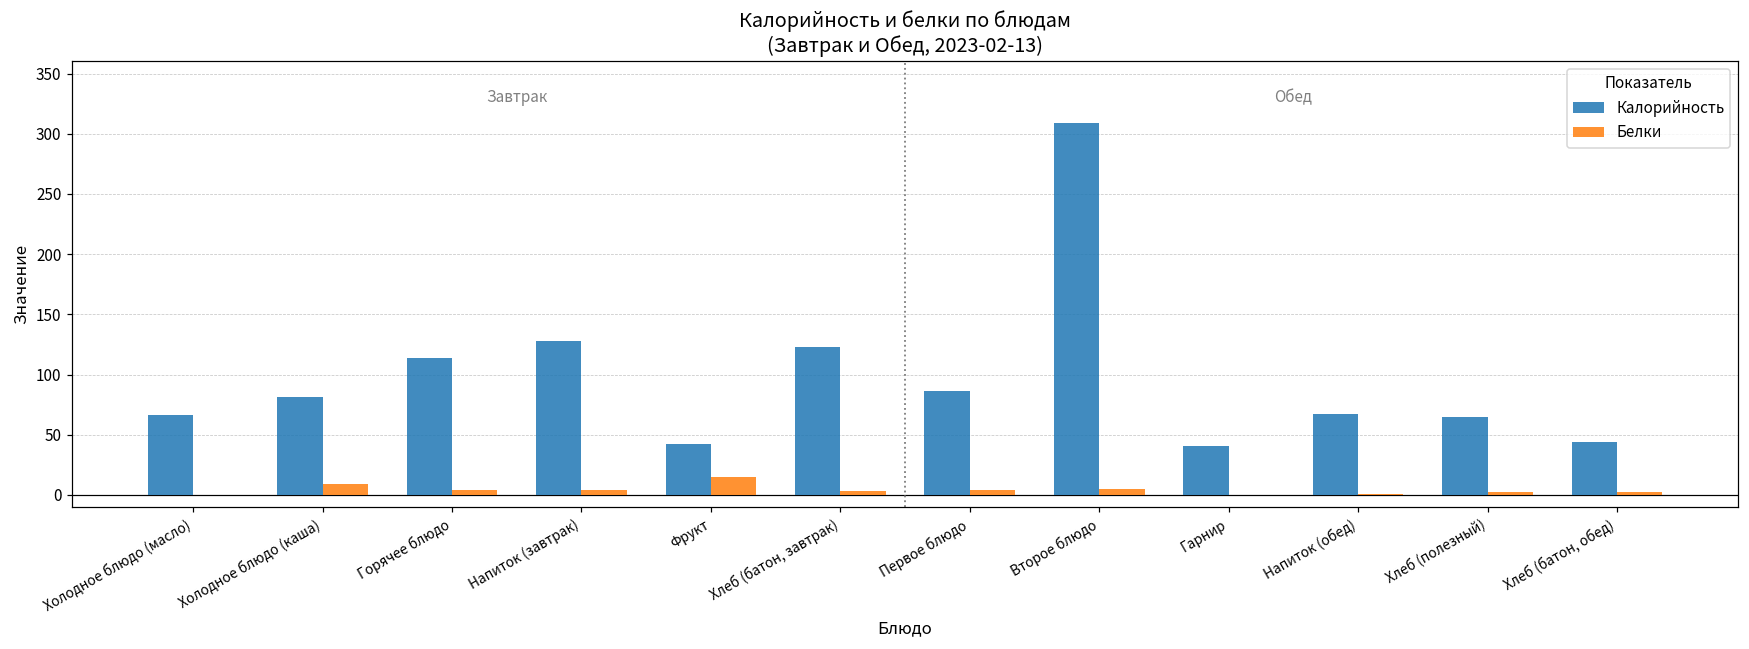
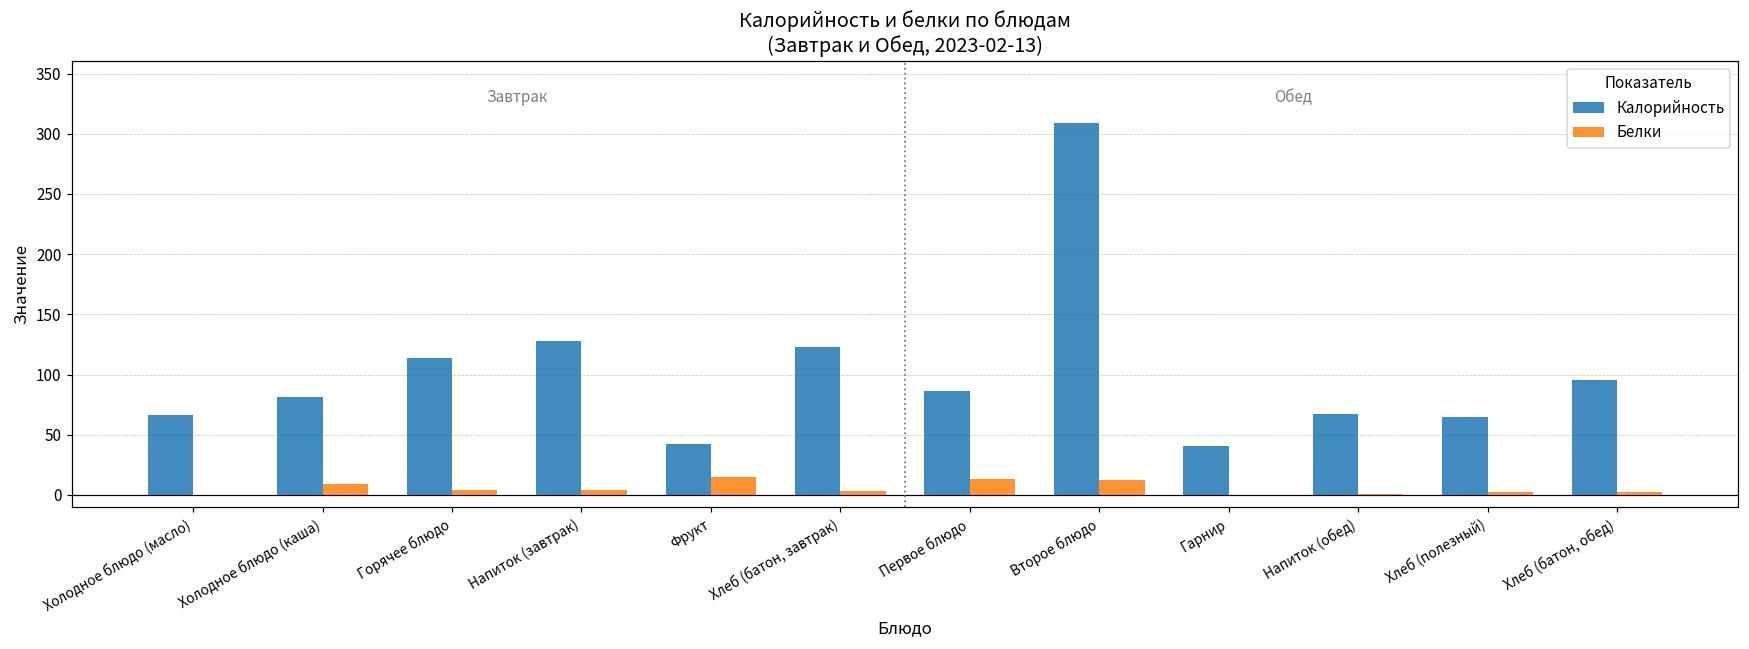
  {
    "Калорийность": {
      "Холодное блюдо (масло)": 66,
      "Холодное блюдо (каша)": 81,
      "Горячее блюдо": 114,
      "Напиток (завтрак)": 128,
      "Фрукт": 42,
      "Хлеб (батон, завтрак)": 123,
      "Первое блюдо": 86,
      "Второе блюдо": 309,
      "Гарнир": 41,
      "Напиток (обед)": 67,
      "Хлеб (полезный)": 65,
-     "Хлеб (батон, обед)": 44
+     "Хлеб (батон, обед)": 95
    },
    "Белки": {
      "Холодное блюдо (каша)": 9,
      "Горячее блюдо": 4,
      "Напиток (завтрак)": 4,
      "Фрукт": 15,
      "Хлеб (батон, завтрак)": 4,
-     "Первое блюдо": 4,
-     "Второе блюдо": 5,
+     "Первое блюдо": 13,
+     "Второе блюдо": 13,
      "Хлеб (батон, обед)": 3
    }
  }
